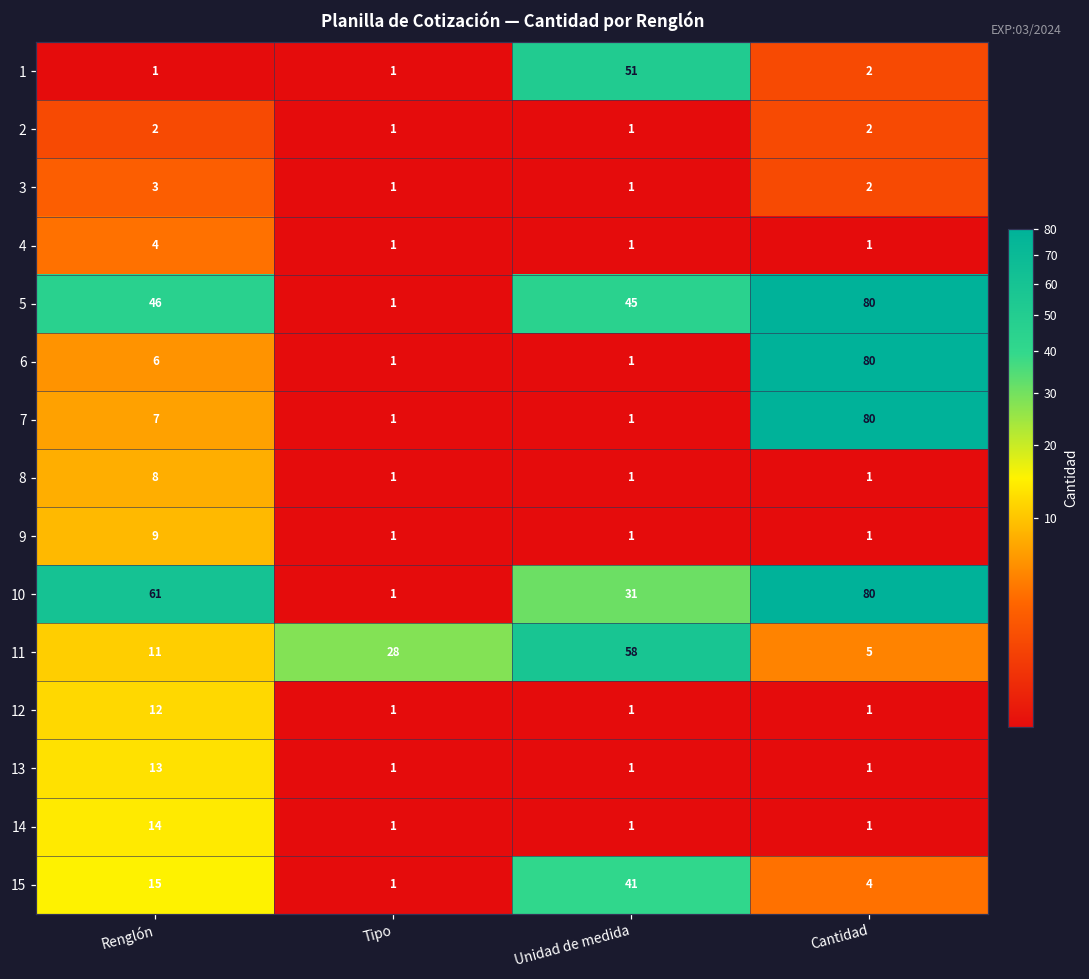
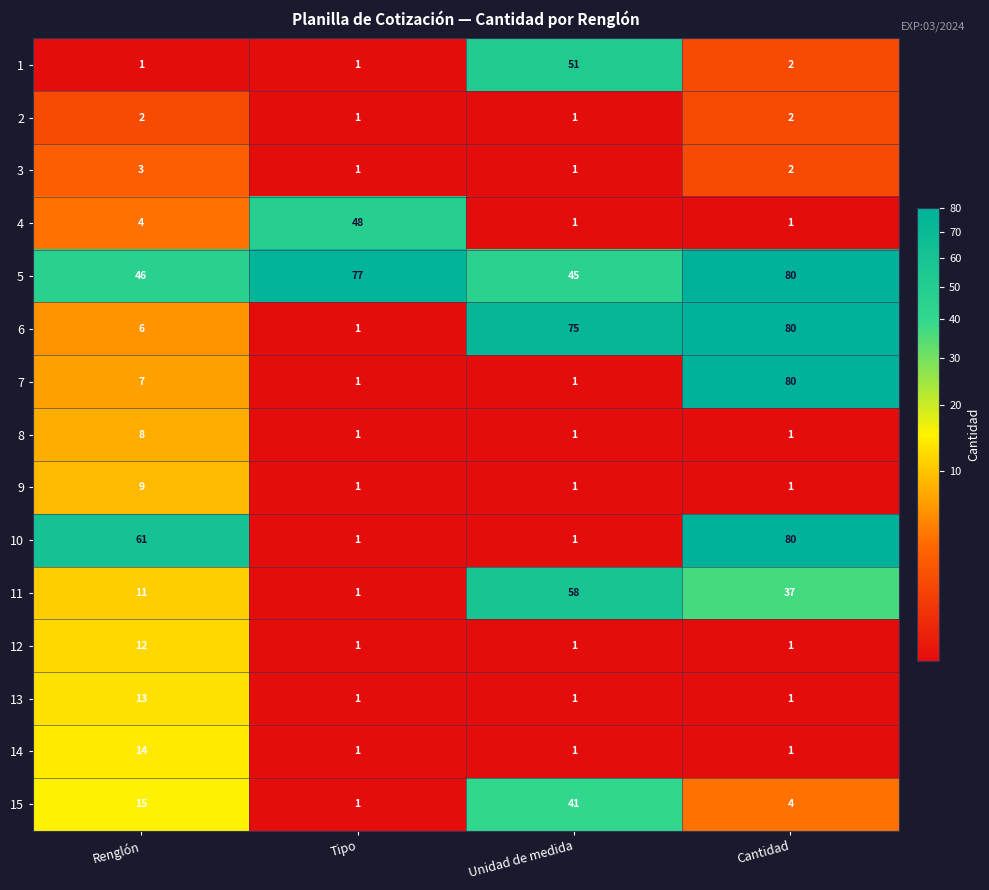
  {
    "1": {
      "Renglón": 1,
      "Tipo": 1,
      "Unidad de medida": 51,
      "Cantidad": 2
    },
    "2": {
      "Renglón": 2,
      "Tipo": 1,
      "Unidad de medida": 1,
      "Cantidad": 2
    },
    "3": {
      "Renglón": 3,
      "Tipo": 1,
      "Unidad de medida": 1,
      "Cantidad": 2
    },
    "4": {
      "Renglón": 4,
-     "Tipo": 1,
+     "Tipo": 48,
      "Unidad de medida": 1,
      "Cantidad": 1
    },
    "5": {
      "Renglón": 46,
-     "Tipo": 1,
+     "Tipo": 77,
      "Unidad de medida": 45,
      "Cantidad": 80
    },
    "6": {
      "Renglón": 6,
      "Tipo": 1,
-     "Unidad de medida": 1,
+     "Unidad de medida": 75,
      "Cantidad": 80
    },
    "7": {
      "Renglón": 7,
      "Tipo": 1,
      "Unidad de medida": 1,
      "Cantidad": 80
    },
    "8": {
      "Renglón": 8,
      "Tipo": 1,
      "Unidad de medida": 1,
      "Cantidad": 1
    },
    "9": {
      "Renglón": 9,
      "Tipo": 1,
      "Unidad de medida": 1,
      "Cantidad": 1
    },
    "10": {
      "Renglón": 61,
      "Tipo": 1,
-     "Unidad de medida": 31,
+     "Unidad de medida": 1,
      "Cantidad": 80
    },
    "11": {
      "Renglón": 11,
-     "Tipo": 28,
+     "Tipo": 1,
      "Unidad de medida": 58,
-     "Cantidad": 5
+     "Cantidad": 37
    },
    "12": {
      "Renglón": 12,
      "Tipo": 1,
      "Unidad de medida": 1,
      "Cantidad": 1
    },
    "13": {
      "Renglón": 13,
      "Tipo": 1,
      "Unidad de medida": 1,
      "Cantidad": 1
    },
    "14": {
      "Renglón": 14,
      "Tipo": 1,
      "Unidad de medida": 1,
      "Cantidad": 1
    },
    "15": {
      "Renglón": 15,
      "Tipo": 1,
      "Unidad de medida": 41,
      "Cantidad": 4
    }
  }
